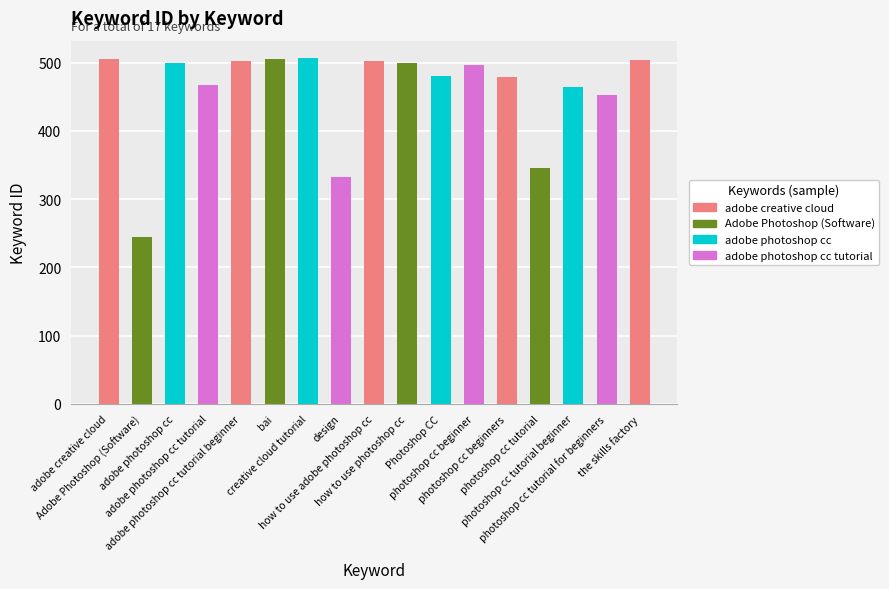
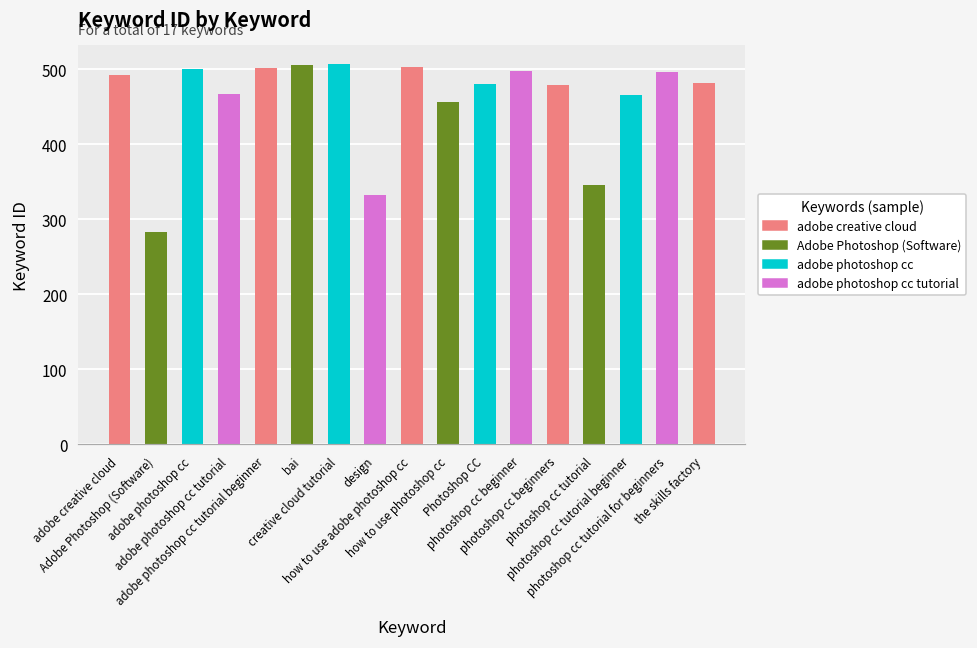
  {
-   "adobe creative cloud": 510,
-   "Adobe Photoshop (Software)": 250,
+   "adobe creative cloud": 490,
+   "Adobe Photoshop (Software)": 280,
    "adobe photoshop cc": 500,
    "adobe photoshop cc tutorial": 470,
    "adobe photoshop cc tutorial beginner": 500,
    "bai": 510,
    "creative cloud tutorial": 510,
    "design": 330,
    "how to use adobe photoshop cc": 500,
-   "how to use photoshop cc": 500,
+   "how to use photoshop cc": 460,
    "Photoshop CC": 480,
    "photoshop cc beginner": 500,
    "photoshop cc beginners": 480,
    "photoshop cc tutorial": 350,
    "photoshop cc tutorial beginner": 470,
-   "photoshop cc tutorial for beginners": 450,
-   "the skills factory": 500
+   "photoshop cc tutorial for beginners": 500,
+   "the skills factory": 480
  }
